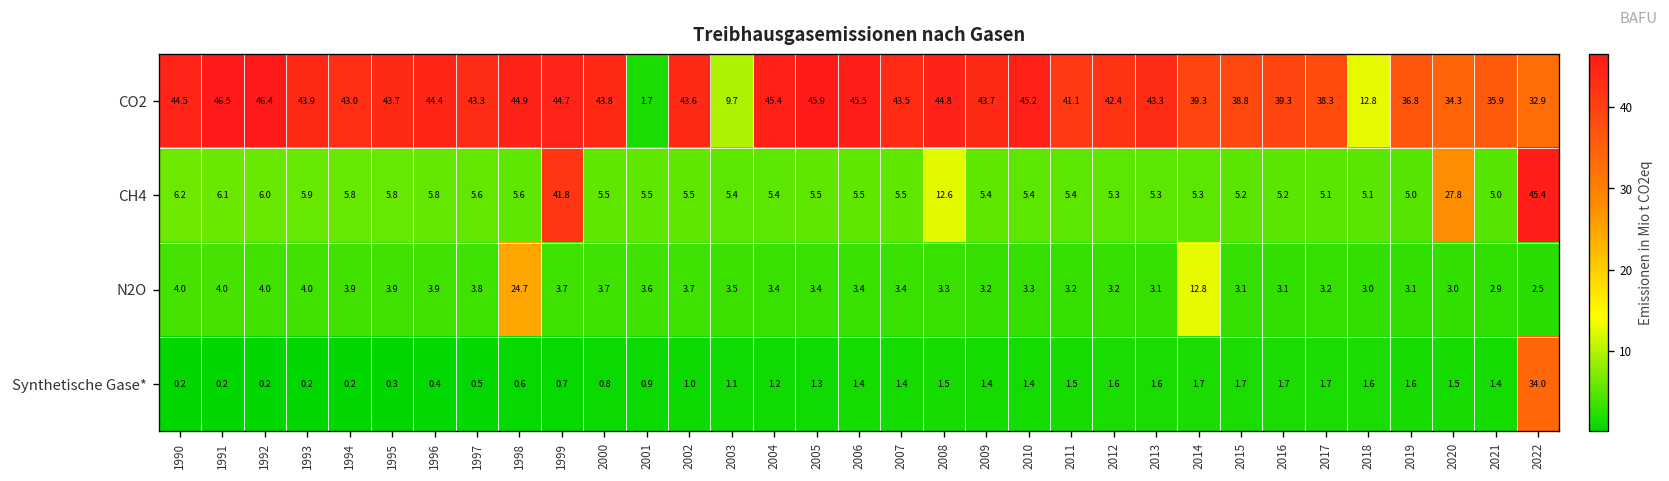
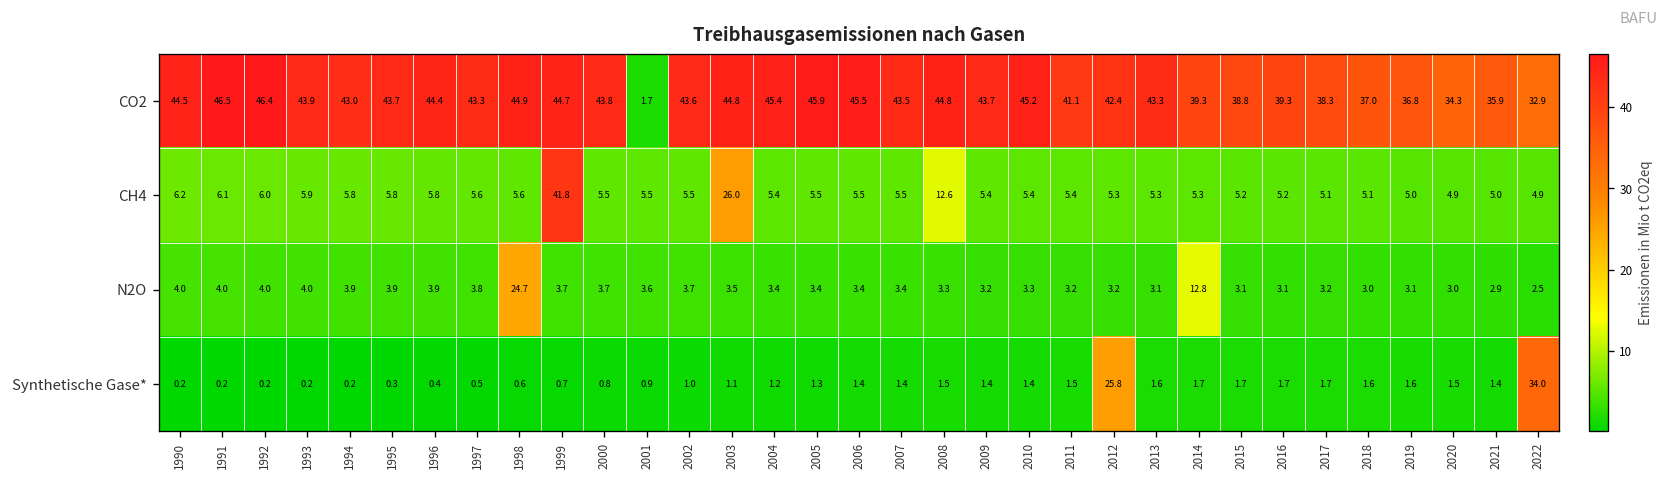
  {
    "CO2": {
      "1990": 44.5,
      "1991": 46.5,
      "1992": 46.4,
      "1993": 43.9,
      "1994": 43.0,
      "1995": 43.7,
      "1996": 44.4,
      "1997": 43.3,
      "1998": 44.9,
      "1999": 44.7,
      "2000": 43.8,
      "2001": 1.7,
      "2002": 43.6,
-     "2003": 9.7,
+     "2003": 44.8,
      "2004": 45.4,
      "2005": 45.9,
      "2006": 45.5,
      "2007": 43.5,
      "2008": 44.8,
      "2009": 43.7,
      "2010": 45.2,
      "2011": 41.1,
      "2012": 42.4,
      "2013": 43.3,
      "2014": 39.3,
      "2015": 38.8,
      "2016": 39.3,
      "2017": 38.3,
-     "2018": 12.8,
+     "2018": 37.0,
      "2019": 36.8,
      "2020": 34.3,
      "2021": 35.9,
      "2022": 32.9
    },
    "CH4": {
      "1990": 6.2,
      "1991": 6.1,
      "1992": 6.0,
      "1993": 5.9,
      "1994": 5.8,
      "1995": 5.8,
      "1996": 5.8,
      "1997": 5.6,
      "1998": 5.6,
      "1999": 41.8,
      "2000": 5.5,
      "2001": 5.5,
      "2002": 5.5,
-     "2003": 5.4,
+     "2003": 26.0,
      "2004": 5.4,
      "2005": 5.5,
      "2006": 5.5,
      "2007": 5.5,
      "2008": 12.6,
      "2009": 5.4,
      "2010": 5.4,
      "2011": 5.4,
      "2012": 5.3,
      "2013": 5.3,
      "2014": 5.3,
      "2015": 5.2,
      "2016": 5.2,
      "2017": 5.1,
      "2018": 5.1,
      "2019": 5.0,
-     "2020": 27.8,
+     "2020": 4.9,
      "2021": 5.0,
-     "2022": 45.4
+     "2022": 4.9
    },
    "N2O": {
      "1990": 4.0,
      "1991": 4.0,
      "1992": 4.0,
      "1993": 4.0,
      "1994": 3.9,
      "1995": 3.9,
      "1996": 3.9,
      "1997": 3.8,
      "1998": 24.7,
      "1999": 3.7,
      "2000": 3.7,
      "2001": 3.6,
      "2002": 3.7,
      "2003": 3.5,
      "2004": 3.4,
      "2005": 3.4,
      "2006": 3.4,
      "2007": 3.4,
      "2008": 3.3,
      "2009": 3.2,
      "2010": 3.3,
      "2011": 3.2,
      "2012": 3.2,
      "2013": 3.1,
      "2014": 12.8,
      "2015": 3.1,
      "2016": 3.1,
      "2017": 3.2,
      "2018": 3.0,
      "2019": 3.1,
      "2020": 3.0,
      "2021": 2.9,
      "2022": 2.5
    },
    "Synthetische Gase*": {
      "1990": 0.2,
      "1991": 0.2,
      "1992": 0.2,
      "1993": 0.2,
      "1994": 0.2,
      "1995": 0.3,
      "1996": 0.4,
      "1997": 0.5,
      "1998": 0.6,
      "1999": 0.7,
      "2000": 0.8,
      "2001": 0.9,
      "2002": 1.0,
      "2003": 1.1,
      "2004": 1.2,
      "2005": 1.3,
      "2006": 1.4,
      "2007": 1.4,
      "2008": 1.5,
      "2009": 1.4,
      "2010": 1.4,
      "2011": 1.5,
-     "2012": 1.6,
+     "2012": 25.8,
      "2013": 1.6,
      "2014": 1.7,
      "2015": 1.7,
      "2016": 1.7,
      "2017": 1.7,
      "2018": 1.6,
      "2019": 1.6,
      "2020": 1.5,
      "2021": 1.4,
      "2022": 34.0
    }
  }
